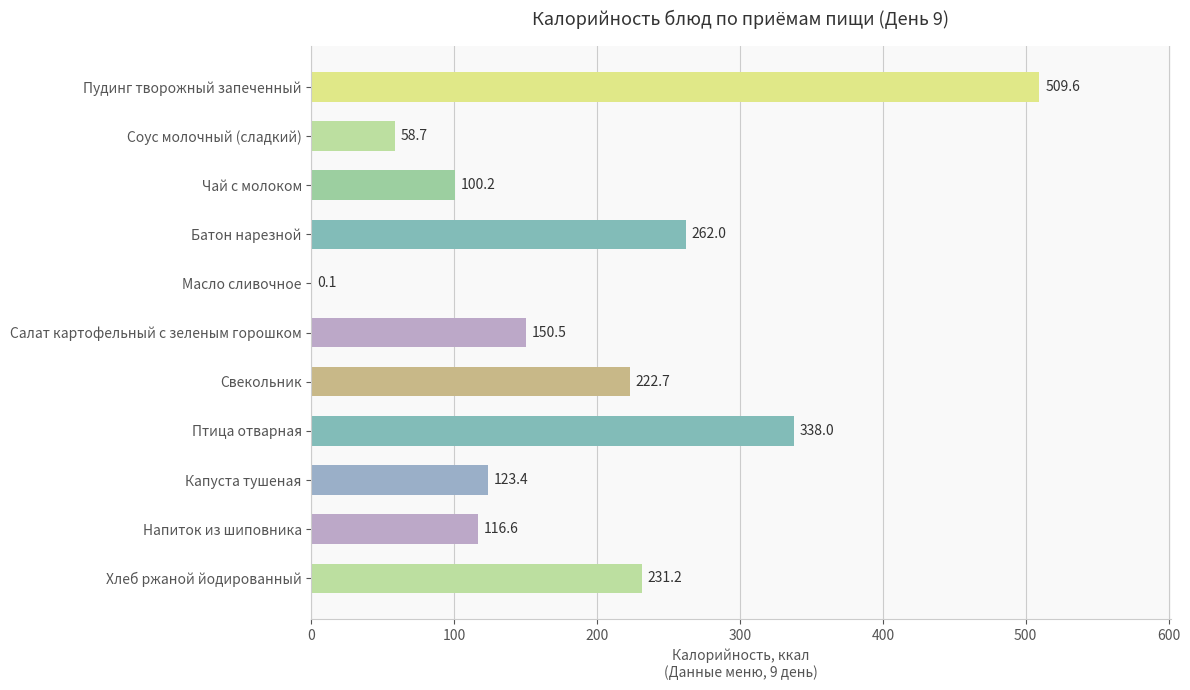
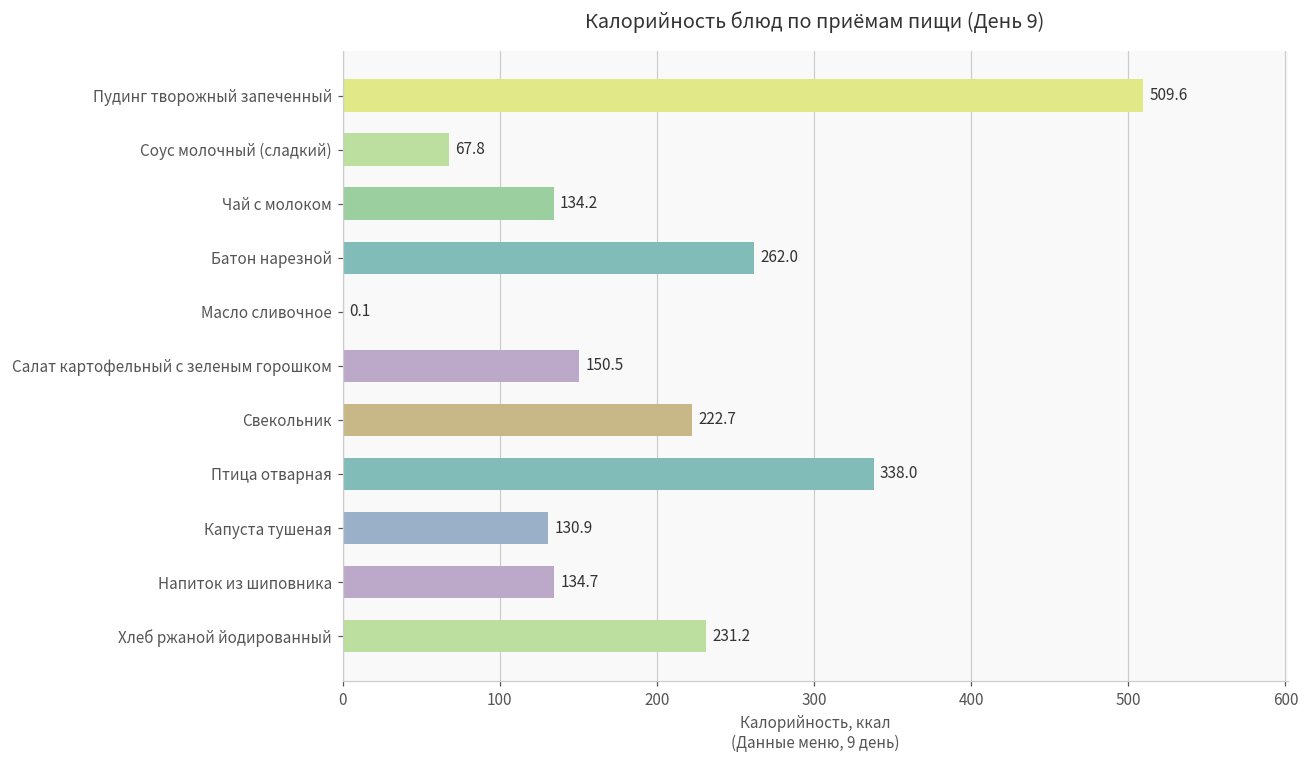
  {
    "Пудинг творожный запеченный": 509.6,
-   "Соус молочный (сладкий)": 58.7,
-   "Чай с молоком": 100.2,
+   "Соус молочный (сладкий)": 67.8,
+   "Чай с молоком": 134.2,
    "Батон нарезной": 262.0,
    "Масло сливочное": 0.1,
    "Салат картофельный с зеленым горошком": 150.5,
    "Свекольник": 222.7,
    "Птица отварная": 338.0,
-   "Капуста тушеная": 123.4,
-   "Напиток из шиповника": 116.6,
+   "Капуста тушеная": 130.9,
+   "Напиток из шиповника": 134.7,
    "Хлеб ржаной йодированный": 231.2
  }
